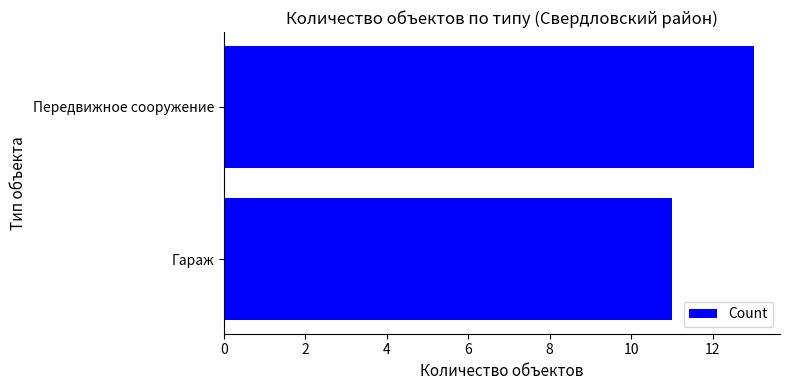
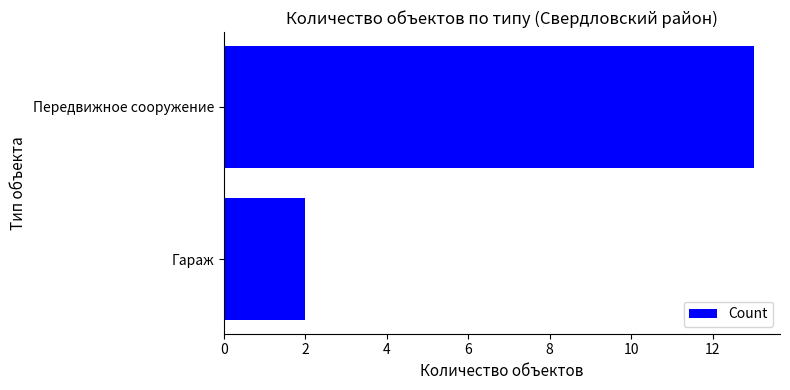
  {
    "Передвижное сооружение": 13,
-   "Гараж": 11
+   "Гараж": 2
  }
